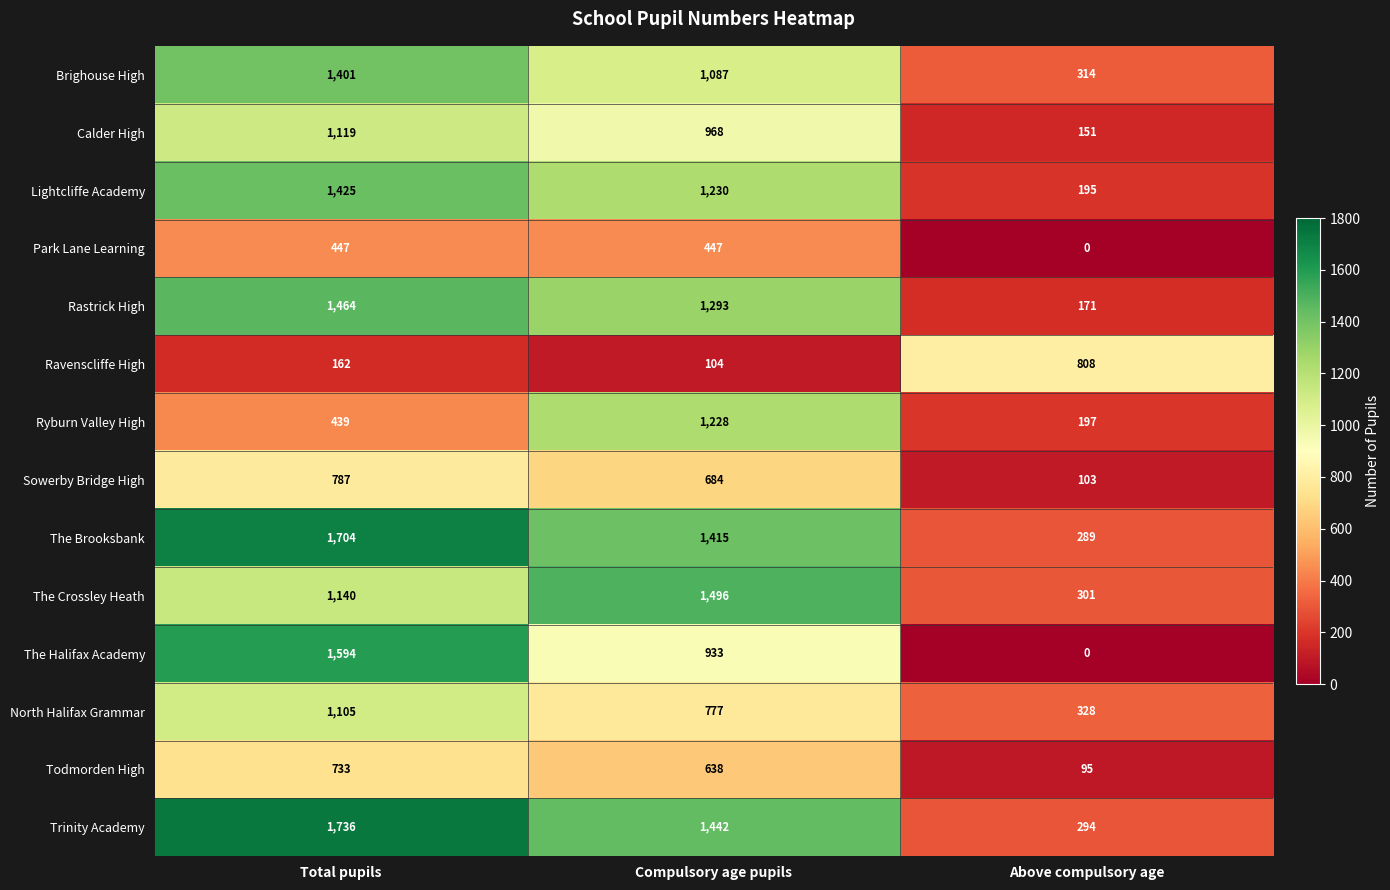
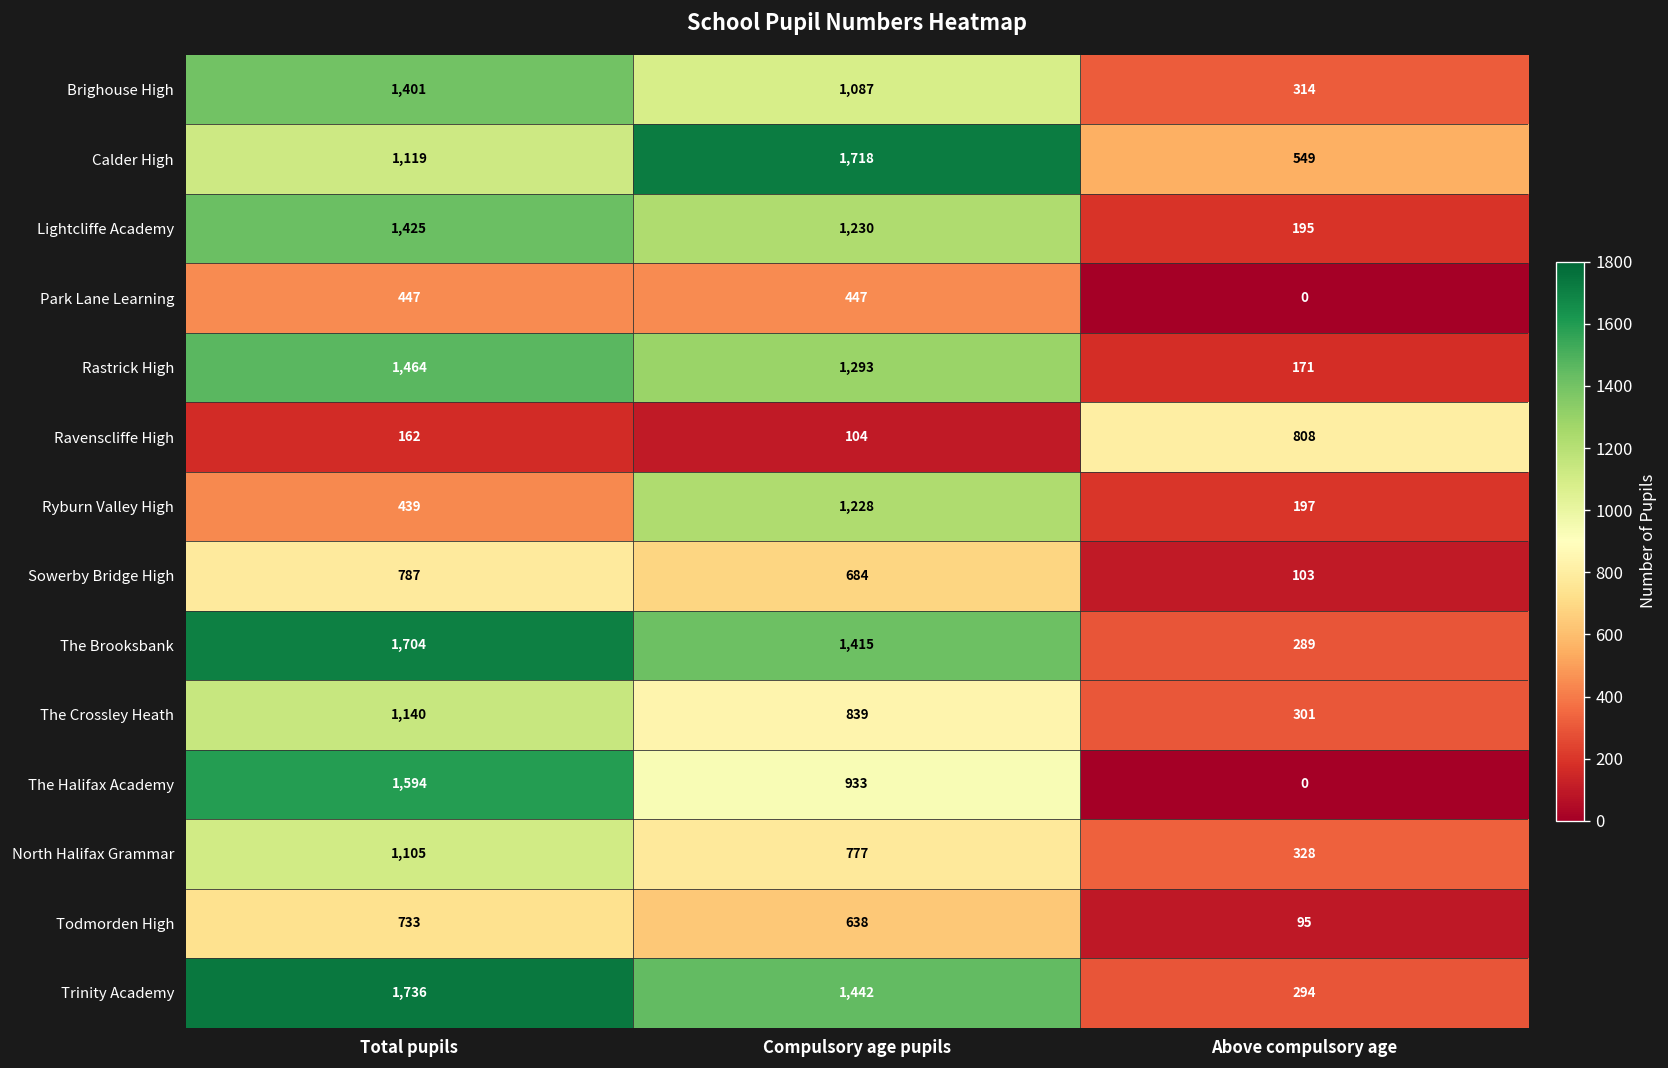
  {
    "Brighouse High": {
      "Total pupils": "1,401",
      "Compulsory age pupils": "1,087",
      "Above compulsory age": "314"
    },
    "Calder High": {
      "Total pupils": "1,119",
-     "Compulsory age pupils": "968",
-     "Above compulsory age": "151"
+     "Compulsory age pupils": "1,718",
+     "Above compulsory age": "549"
    },
    "Lightcliffe Academy": {
      "Total pupils": "1,425",
      "Compulsory age pupils": "1,230",
      "Above compulsory age": "195"
    },
    "Park Lane Learning": {
      "Total pupils": "447",
      "Compulsory age pupils": "447",
      "Above compulsory age": "0"
    },
    "Rastrick High": {
      "Total pupils": "1,464",
      "Compulsory age pupils": "1,293",
      "Above compulsory age": "171"
    },
    "Ravenscliffe High": {
      "Total pupils": "162",
      "Compulsory age pupils": "104",
      "Above compulsory age": "808"
    },
    "Ryburn Valley High": {
      "Total pupils": "439",
      "Compulsory age pupils": "1,228",
      "Above compulsory age": "197"
    },
    "Sowerby Bridge High": {
      "Total pupils": "787",
      "Compulsory age pupils": "684",
      "Above compulsory age": "103"
    },
    "The Brooksbank": {
      "Total pupils": "1,704",
      "Compulsory age pupils": "1,415",
      "Above compulsory age": "289"
    },
    "The Crossley Heath": {
      "Total pupils": "1,140",
-     "Compulsory age pupils": "1,496",
+     "Compulsory age pupils": "839",
      "Above compulsory age": "301"
    },
    "The Halifax Academy": {
      "Total pupils": "1,594",
      "Compulsory age pupils": "933",
      "Above compulsory age": "0"
    },
    "North Halifax Grammar": {
      "Total pupils": "1,105",
      "Compulsory age pupils": "777",
      "Above compulsory age": "328"
    },
    "Todmorden High": {
      "Total pupils": "733",
      "Compulsory age pupils": "638",
      "Above compulsory age": "95"
    },
    "Trinity Academy": {
      "Total pupils": "1,736",
      "Compulsory age pupils": "1,442",
      "Above compulsory age": "294"
    }
  }
